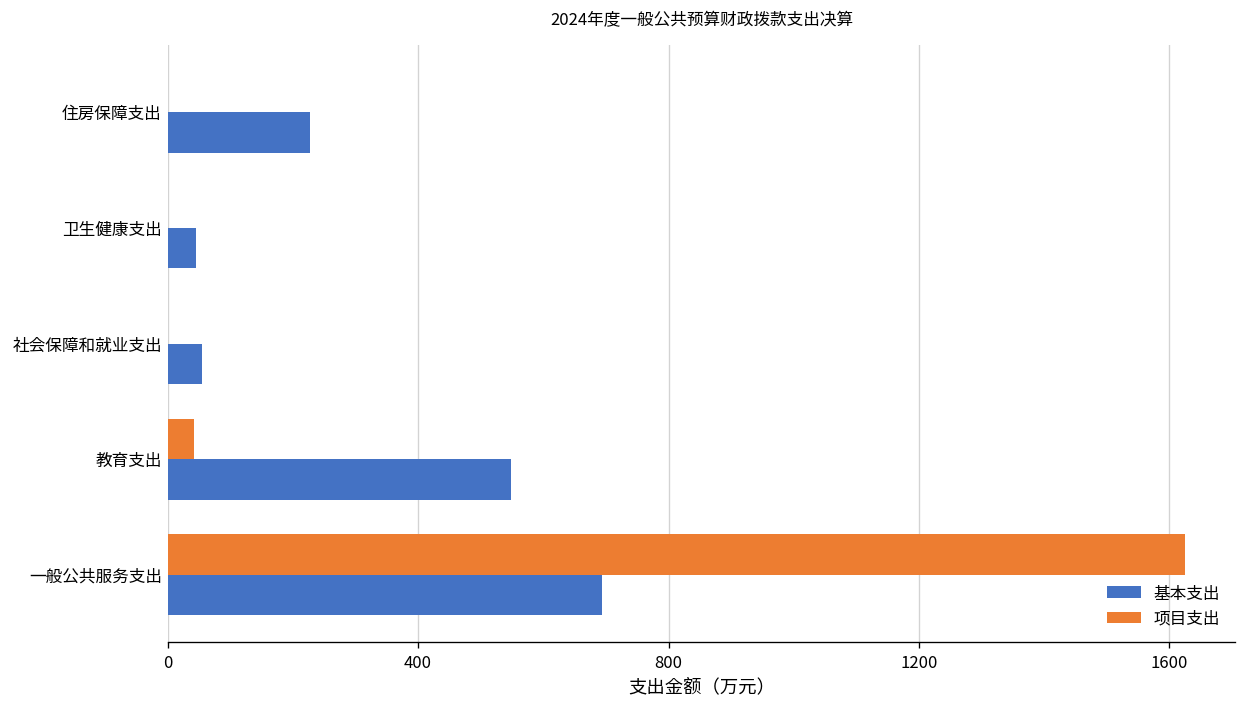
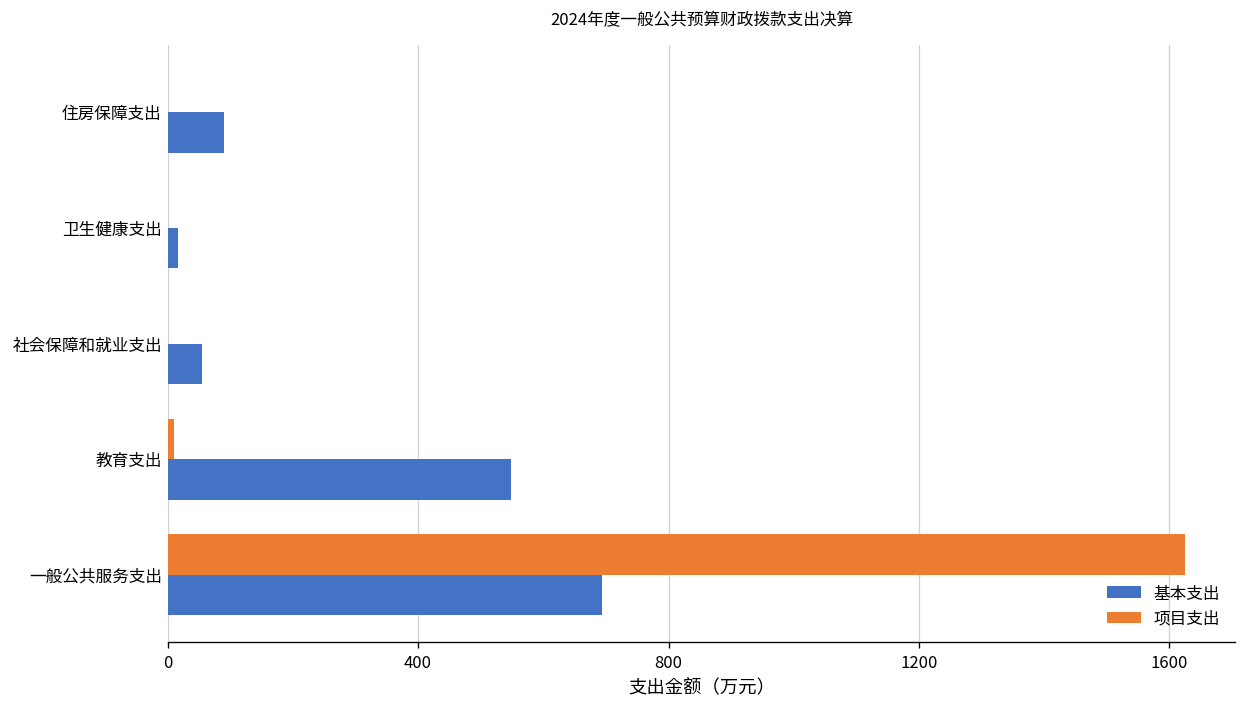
  {
    "基本支出": {
-     "住房保障支出": 230,
-     "卫生健康支出": 50,
+     "住房保障支出": 90,
+     "卫生健康支出": 20,
      "社会保障和就业支出": 60,
      "教育支出": 550,
      "一般公共服务支出": 690
    },
    "项目支出": {
      "住房保障支出": 0,
      "卫生健康支出": 0,
      "社会保障和就业支出": 0,
-     "教育支出": 40,
+     "教育支出": 10,
      "一般公共服务支出": 1620
    }
  }
